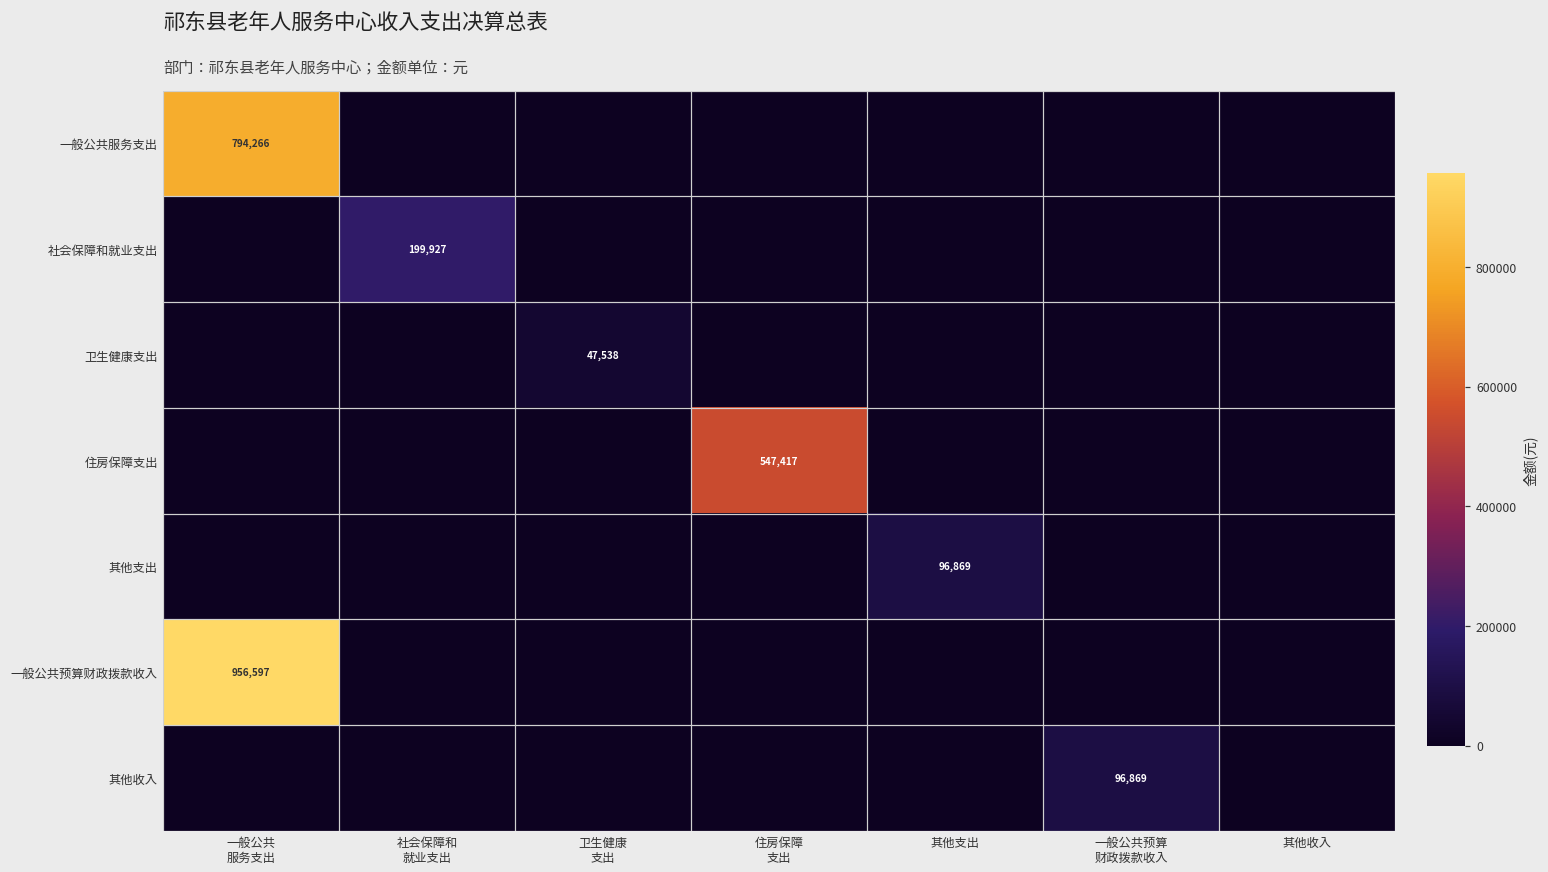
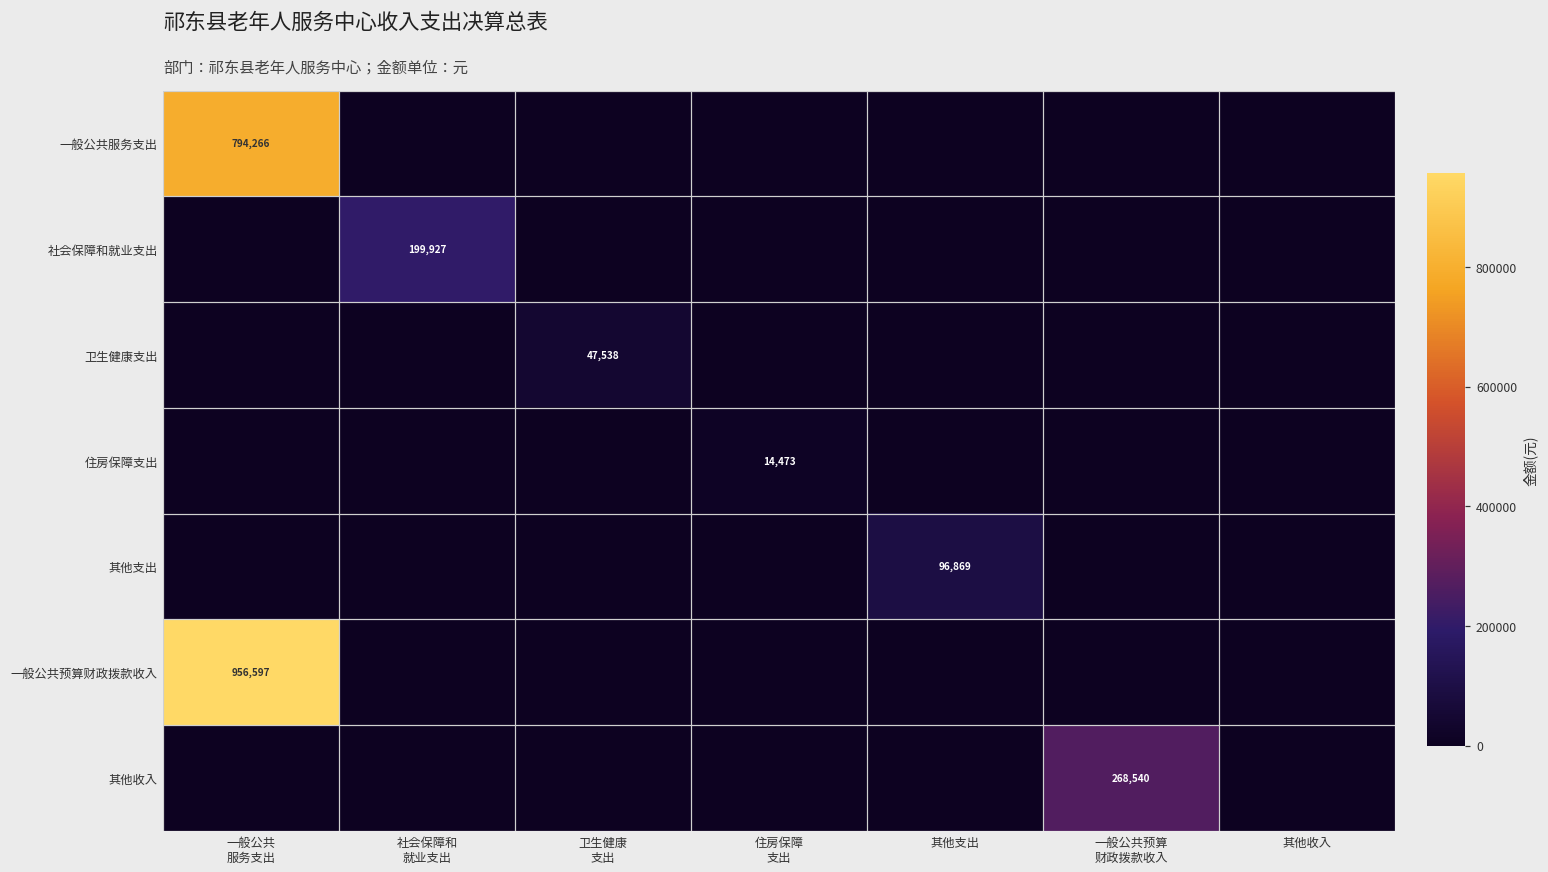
  {
    "一般公共服务支出": {
      "一般公共 服务支出": "794,266"
    },
    "社会保障和就业支出": {
      "社会保障和 就业支出": "199,927"
    },
    "卫生健康支出": {
      "卫生健康 支出": "47,538"
    },
    "住房保障支出": {
-     "住房保障 支出": "547,417"
+     "住房保障 支出": "14,473"
    },
    "其他支出": {
      "其他支出": "96,869"
    },
    "一般公共预算财政拨款收入": {
      "一般公共 服务支出": "956,597"
    },
    "其他收入": {
-     "一般公共预算 财政拨款收入": "96,869"
+     "一般公共预算 财政拨款收入": "268,540"
    }
  }
